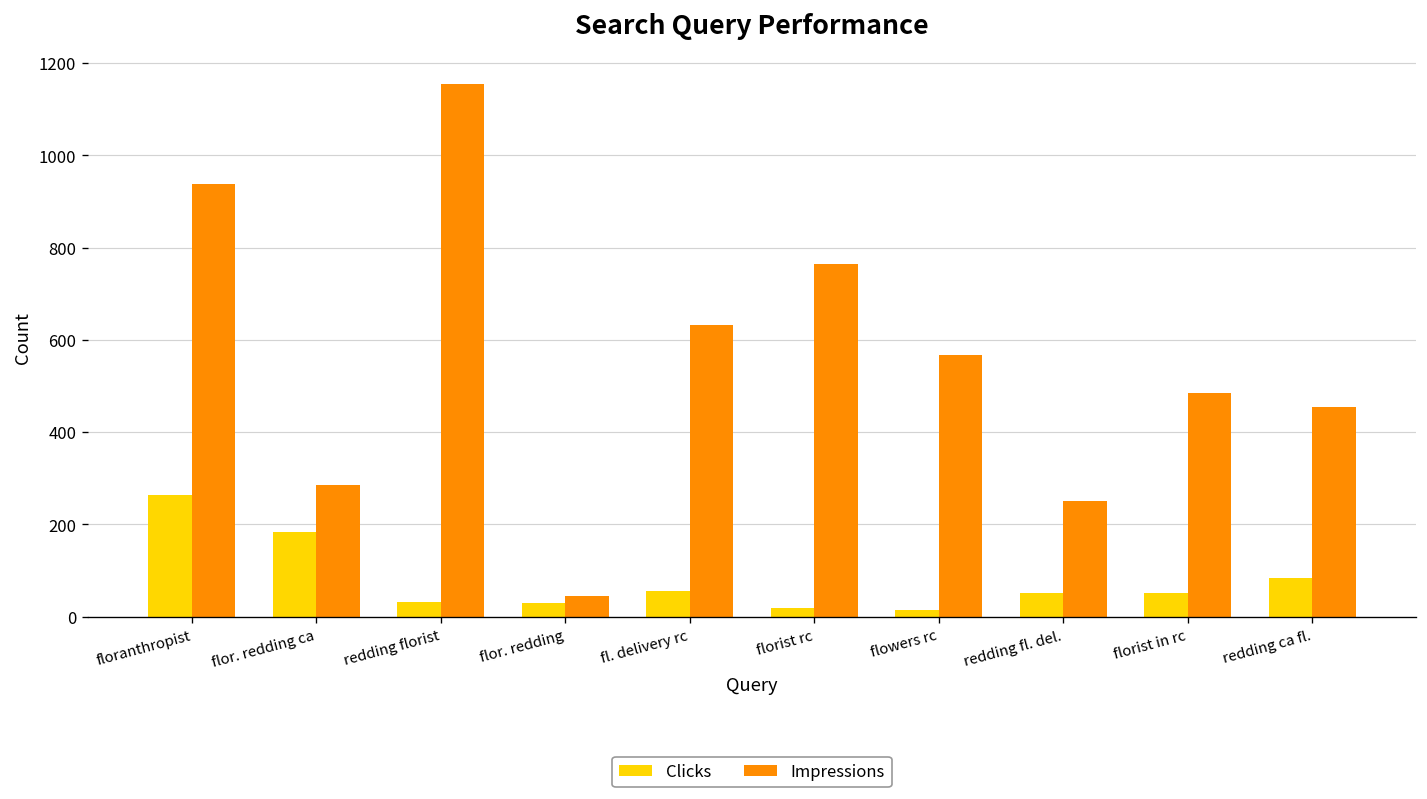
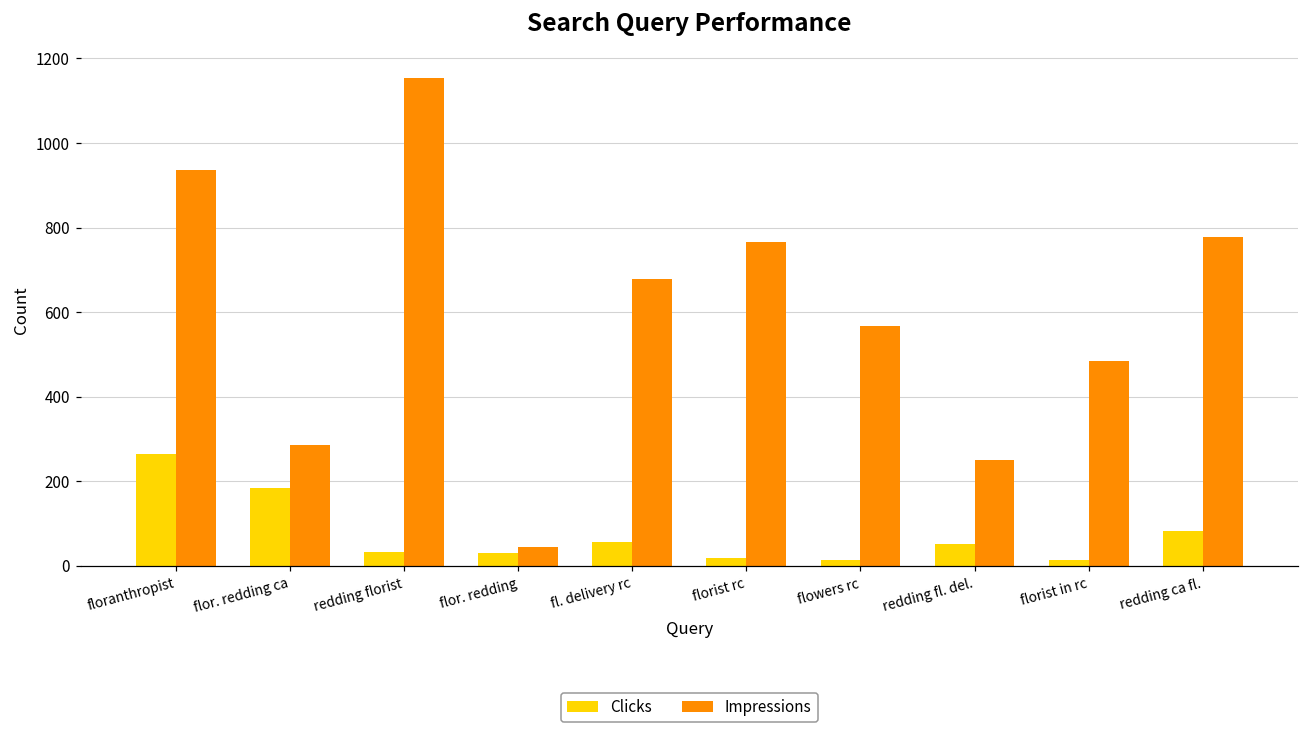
  {
    "Clicks": {
      "floranthropist": 260,
      "flor. redding ca": 180,
      "redding florist": 30,
      "flor. redding": 30,
      "fl. delivery rc": 60,
      "florist rc": 20,
      "flowers rc": 10,
      "redding fl. del.": 50,
-     "florist in rc": 50,
+     "florist in rc": 10,
      "redding ca fl.": 80
    },
    "Impressions": {
      "floranthropist": 940,
      "flor. redding ca": 290,
      "redding florist": 1150,
      "flor. redding": 50,
-     "fl. delivery rc": 630,
+     "fl. delivery rc": 680,
      "florist rc": 770,
      "flowers rc": 570,
      "redding fl. del.": 250,
      "florist in rc": 480,
-     "redding ca fl.": 460
+     "redding ca fl.": 780
    }
  }
